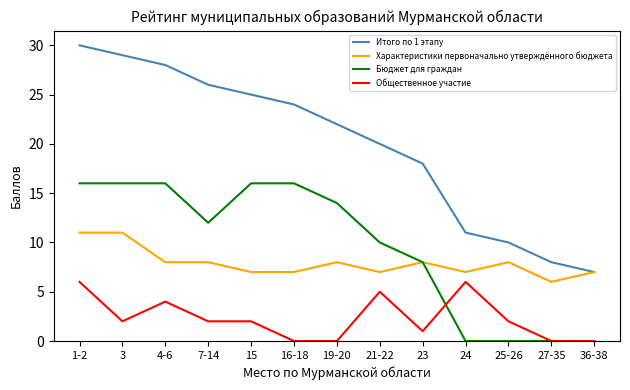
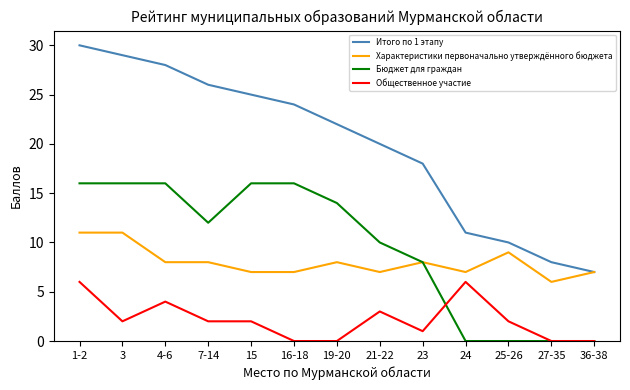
  {
    "Итого по 1 этапу": {
      "1-2": 30,
      "3": 29,
      "4-6": 28,
      "7-14": 26,
      "15": 25,
      "16-18": 24,
      "19-20": 22,
      "21-22": 20,
      "23": 18,
      "24": 11,
      "25-26": 10,
      "27-35": 8
    },
    "Характеристики первоначально утверждённого бюджета": {
      "1-2": 11,
      "3": 11,
      "4-6": 8,
      "7-14": 8,
      "15": 7,
      "16-18": 7,
      "19-20": 8,
      "21-22": 7,
      "24": 7,
-     "25-26": 8,
+     "25-26": 9,
      "27-35": 6
    },
    "Бюджет для граждан": {
      "1-2": 16,
      "3": 16,
      "4-6": 16,
      "7-14": 12,
      "15": 16,
      "16-18": 16,
      "19-20": 14,
      "21-22": 10,
      "24": 0,
      "25-26": 0
    },
    "Общественное участие": {
      "1-2": 6,
      "3": 2,
      "4-6": 4,
      "7-14": 2,
      "15": 2,
      "16-18": 0,
      "19-20": 0,
-     "21-22": 5,
+     "21-22": 3,
      "23": 1,
      "24": 6,
      "25-26": 2
    }
  }
